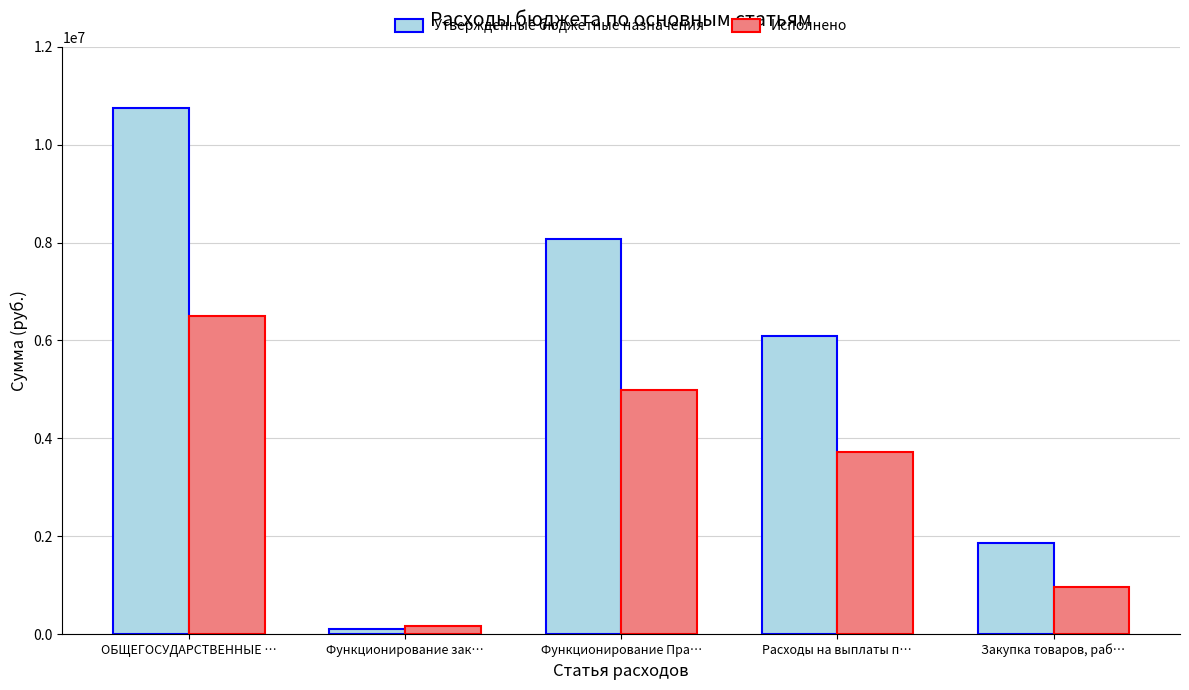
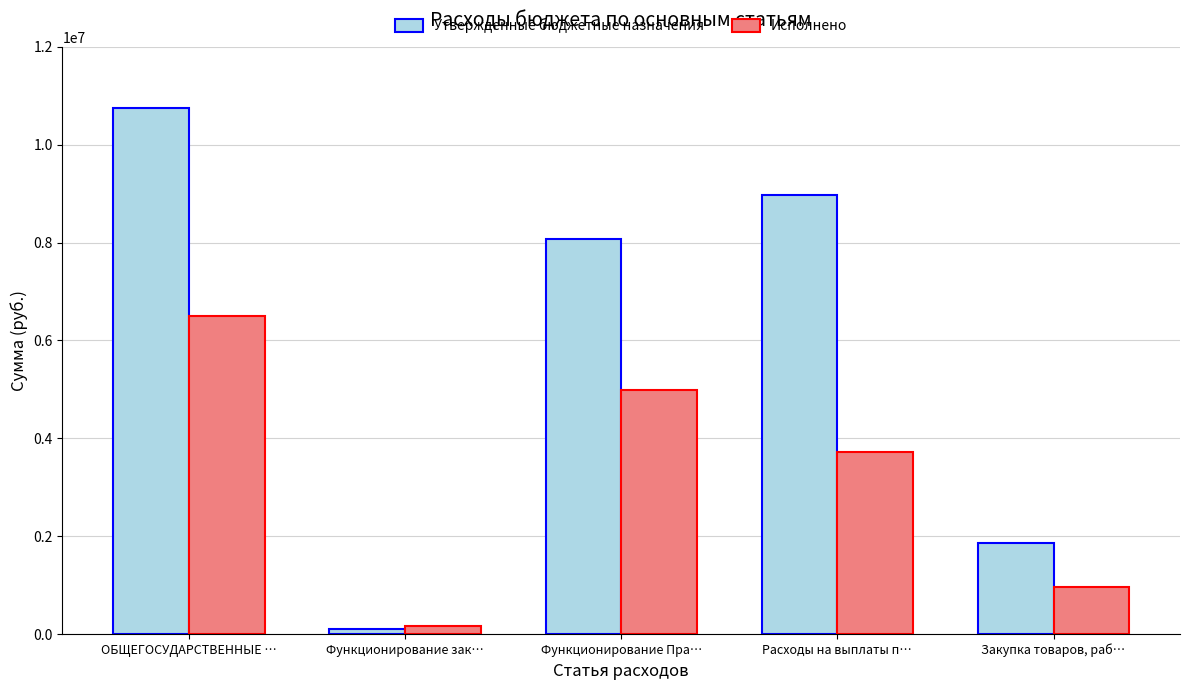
  {
    "Утвержденные бюджетные назначения": {
      "ОБЩЕГОСУДАРСТВЕННЫЕ …": 10800000,
      "Функционирование зак…": 100000,
      "Функционирование Пра…": 8100000,
-     "Расходы на выплаты п…": 6100000,
+     "Расходы на выплаты п…": 9000000,
      "Закупка товаров, раб…": 1900000
    },
    "Исполнено": {
      "ОБЩЕГОСУДАРСТВЕННЫЕ …": 6500000,
      "Функционирование зак…": 200000,
      "Функционирование Пра…": 5000000,
      "Расходы на выплаты п…": 3700000,
      "Закупка товаров, раб…": 1000000
    }
  }
